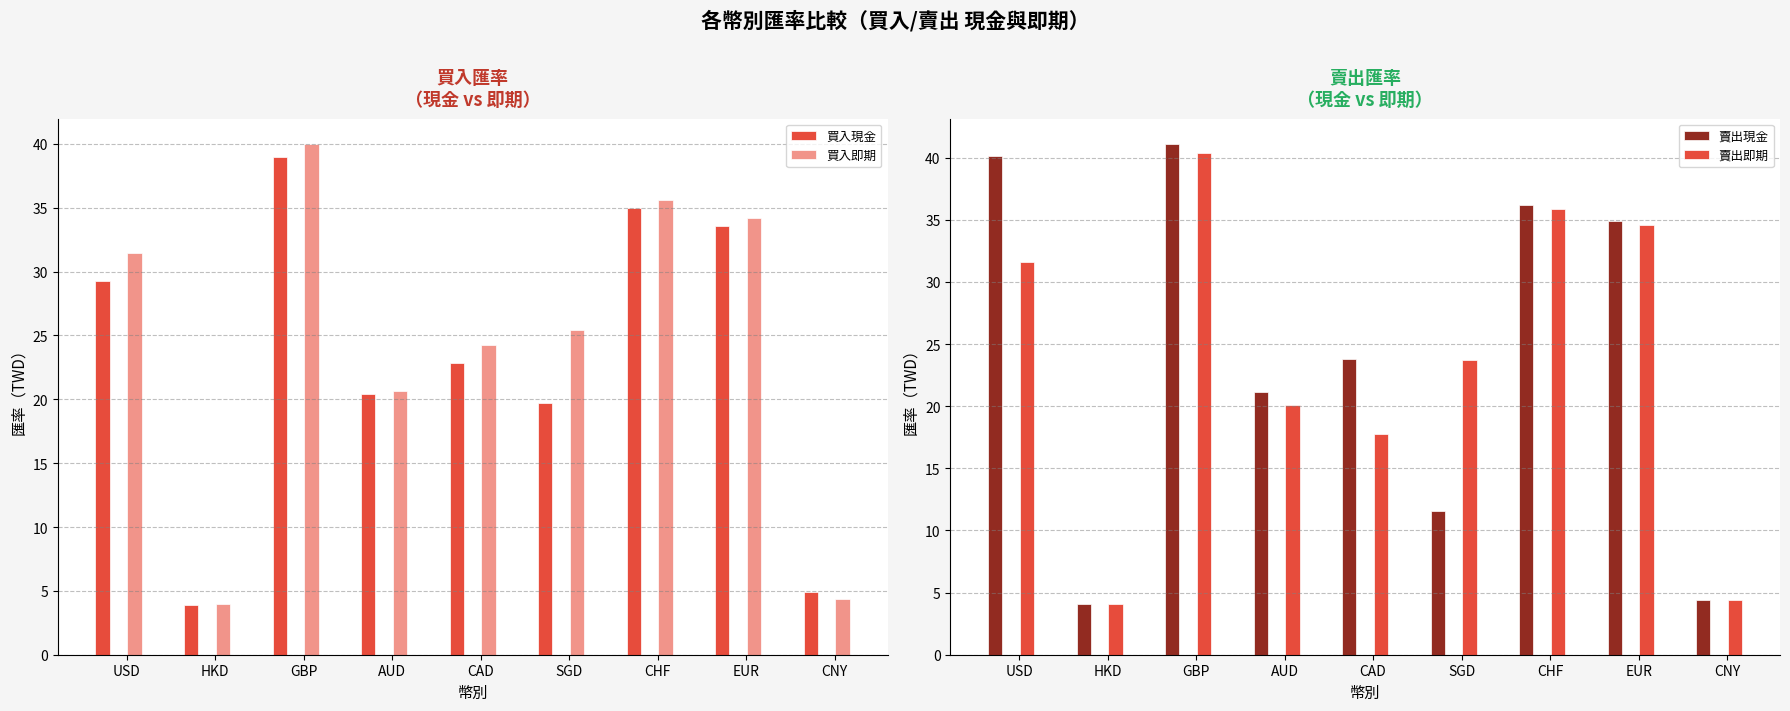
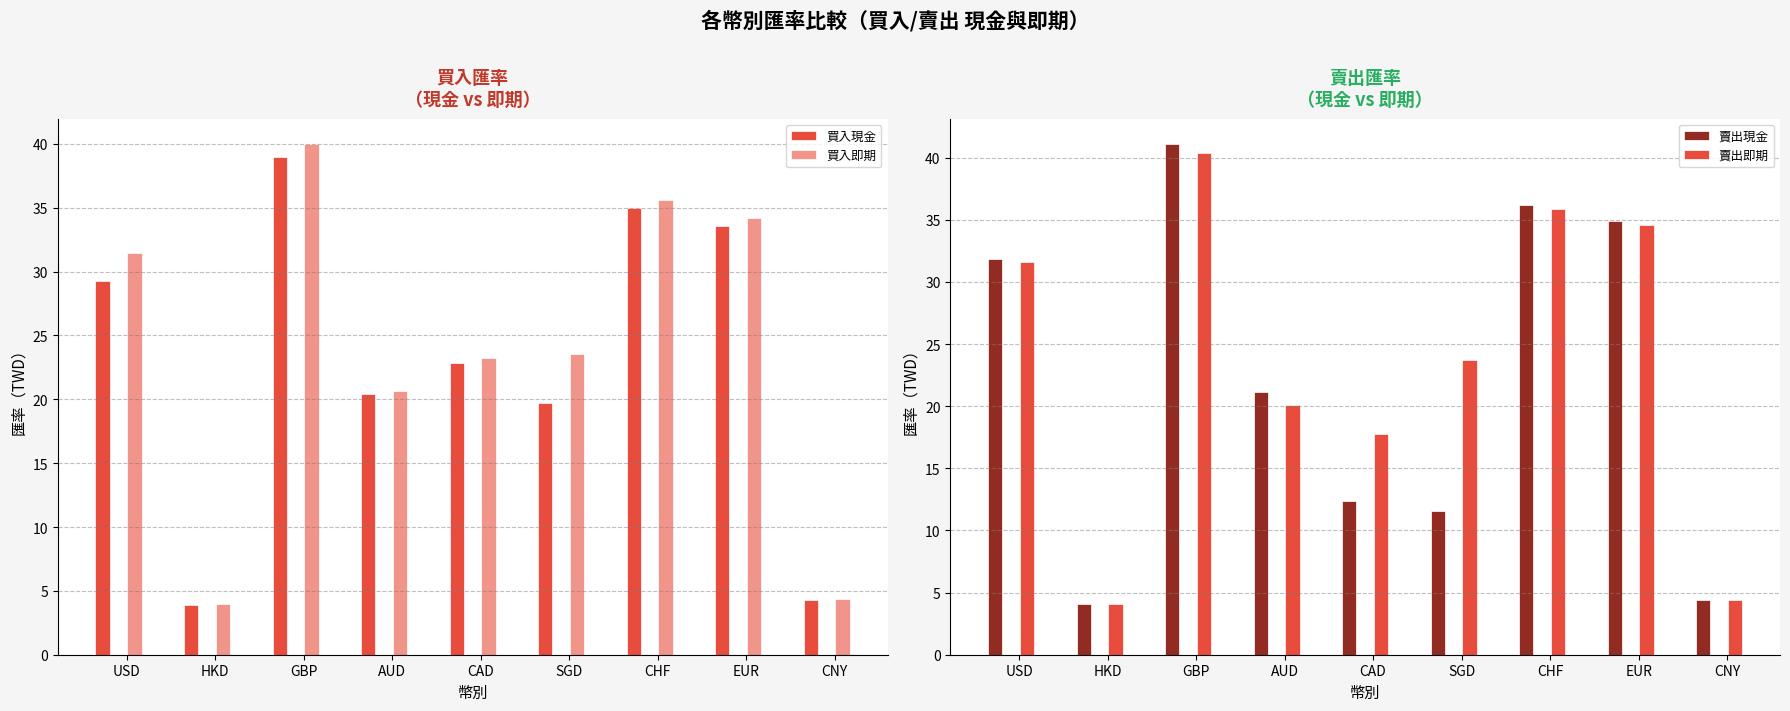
  {
    "買入匯率 （現金 vs 即期）": {
      "買入現金": {
        "USD": 29.2,
        "HKD": 3.9,
        "GBP": 39.0,
        "AUD": 20.4,
        "CAD": 22.9,
        "SGD": 19.7,
        "CHF": 35.0,
        "EUR": 33.5,
-       "CNY": 4.9
+       "CNY": 4.3
      },
      "買入即期": {
        "USD": 31.5,
        "HKD": 4.0,
        "GBP": 40.0,
        "AUD": 20.7,
-       "CAD": 24.3,
-       "SGD": 25.4,
+       "CAD": 23.3,
+       "SGD": 23.5,
        "CHF": 35.6,
        "EUR": 34.2,
        "CNY": 4.3
      }
    },
    "賣出匯率 （現金 vs 即期）": {
      "賣出現金": {
-       "USD": 40.2,
+       "USD": 31.8,
        "HKD": 4.1,
        "GBP": 41.1,
        "AUD": 21.2,
-       "CAD": 23.8,
+       "CAD": 12.4,
        "SGD": 11.6,
        "CHF": 36.2,
        "EUR": 34.9,
        "CNY": 4.4
      },
      "賣出即期": {
        "USD": 31.6,
        "HKD": 4.1,
        "GBP": 40.4,
        "AUD": 20.1,
        "CAD": 17.8,
        "SGD": 23.7,
        "CHF": 35.9,
        "EUR": 34.6,
        "CNY": 4.4
      }
    }
  }
